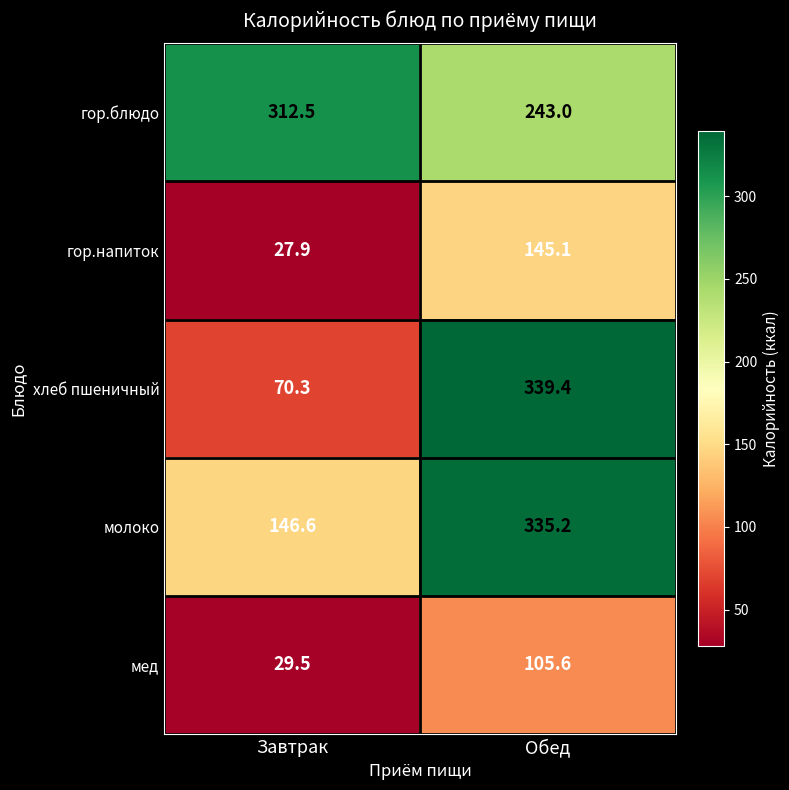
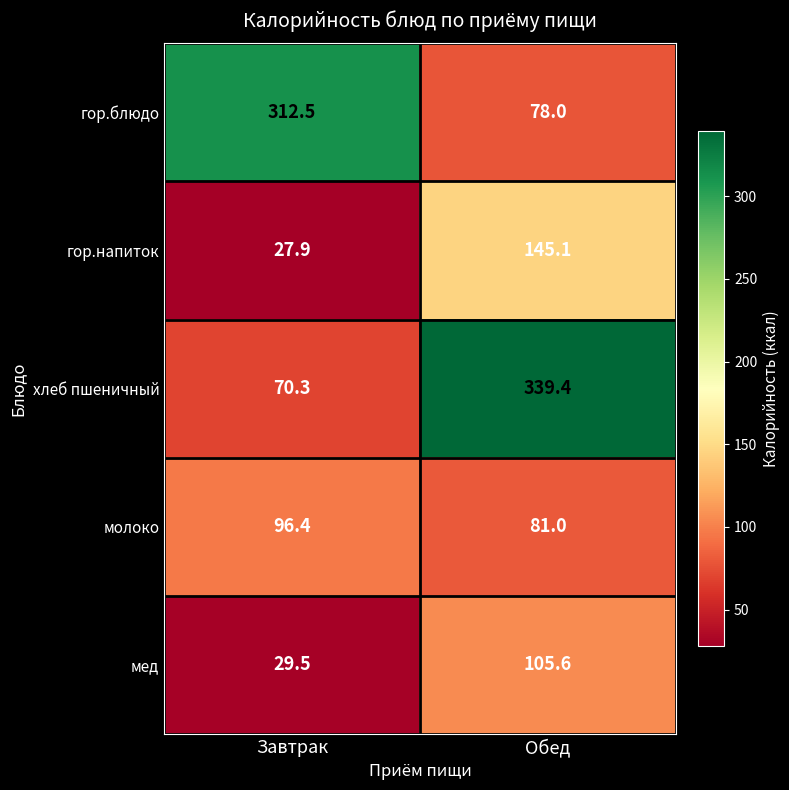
  {
    "гор.блюдо": {
      "Завтрак": 312.5,
-     "Обед": 243.0
+     "Обед": 78.0
    },
    "гор.напиток": {
      "Завтрак": 27.9,
      "Обед": 145.1
    },
    "хлеб пшеничный": {
      "Завтрак": 70.3,
      "Обед": 339.4
    },
    "молоко": {
-     "Завтрак": 146.6,
-     "Обед": 335.2
+     "Завтрак": 96.4,
+     "Обед": 81.0
    },
    "мед": {
      "Завтрак": 29.5,
      "Обед": 105.6
    }
  }
